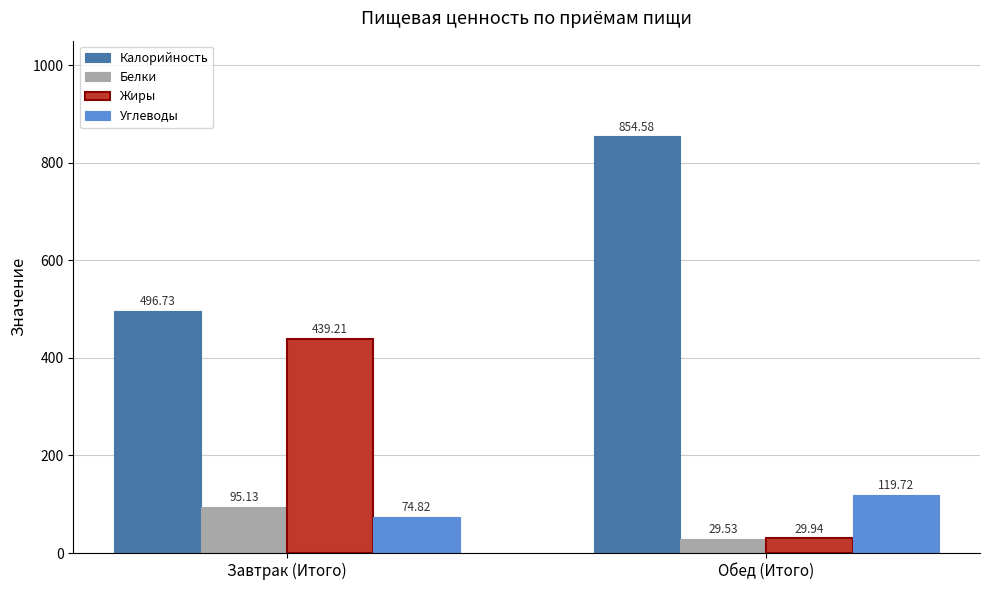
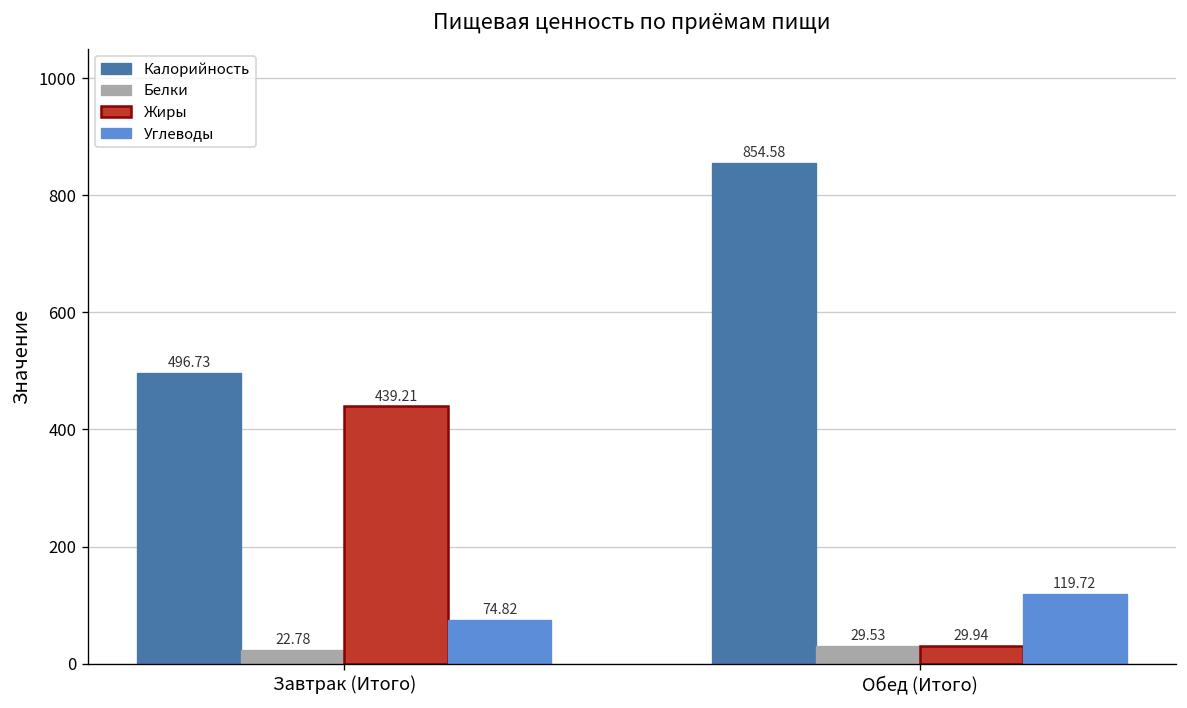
  {
    "Белки": {
-     "Завтрак (Итого)": 95.13,
+     "Завтрак (Итого)": 22.78,
      "Обед (Итого)": 29.53
    },
    "Жиры": {
      "Завтрак (Итого)": 439.21,
      "Обед (Итого)": 29.94
    }
  }
